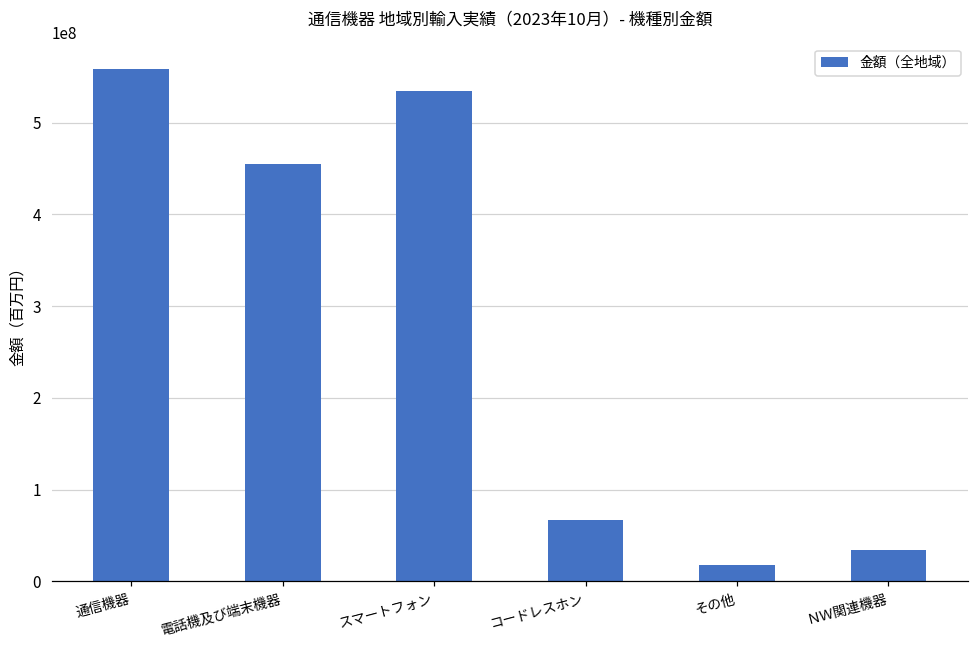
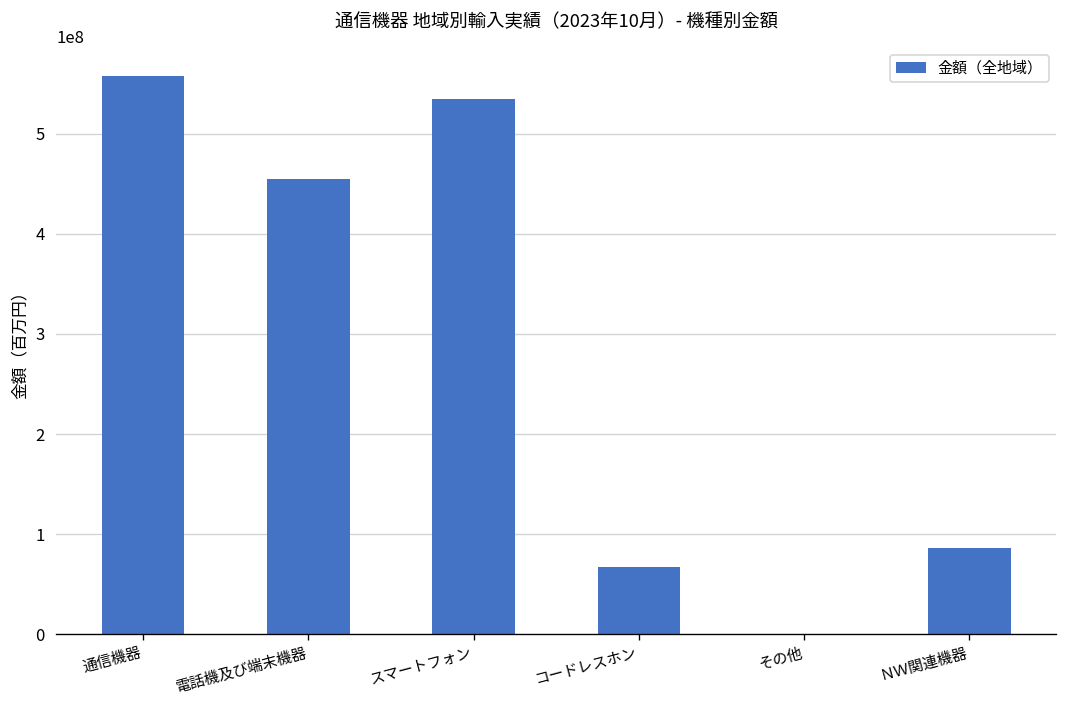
  {
    "通信機器": 560000000,
    "電話機及び端末機器": 450000000,
    "スマートフォン": 530000000,
    "コードレスホン": 70000000,
-   "その他": 20000000,
-   "ＮＷ関連機器": 30000000
+   "その他": 0,
+   "ＮＷ関連機器": 90000000
  }
